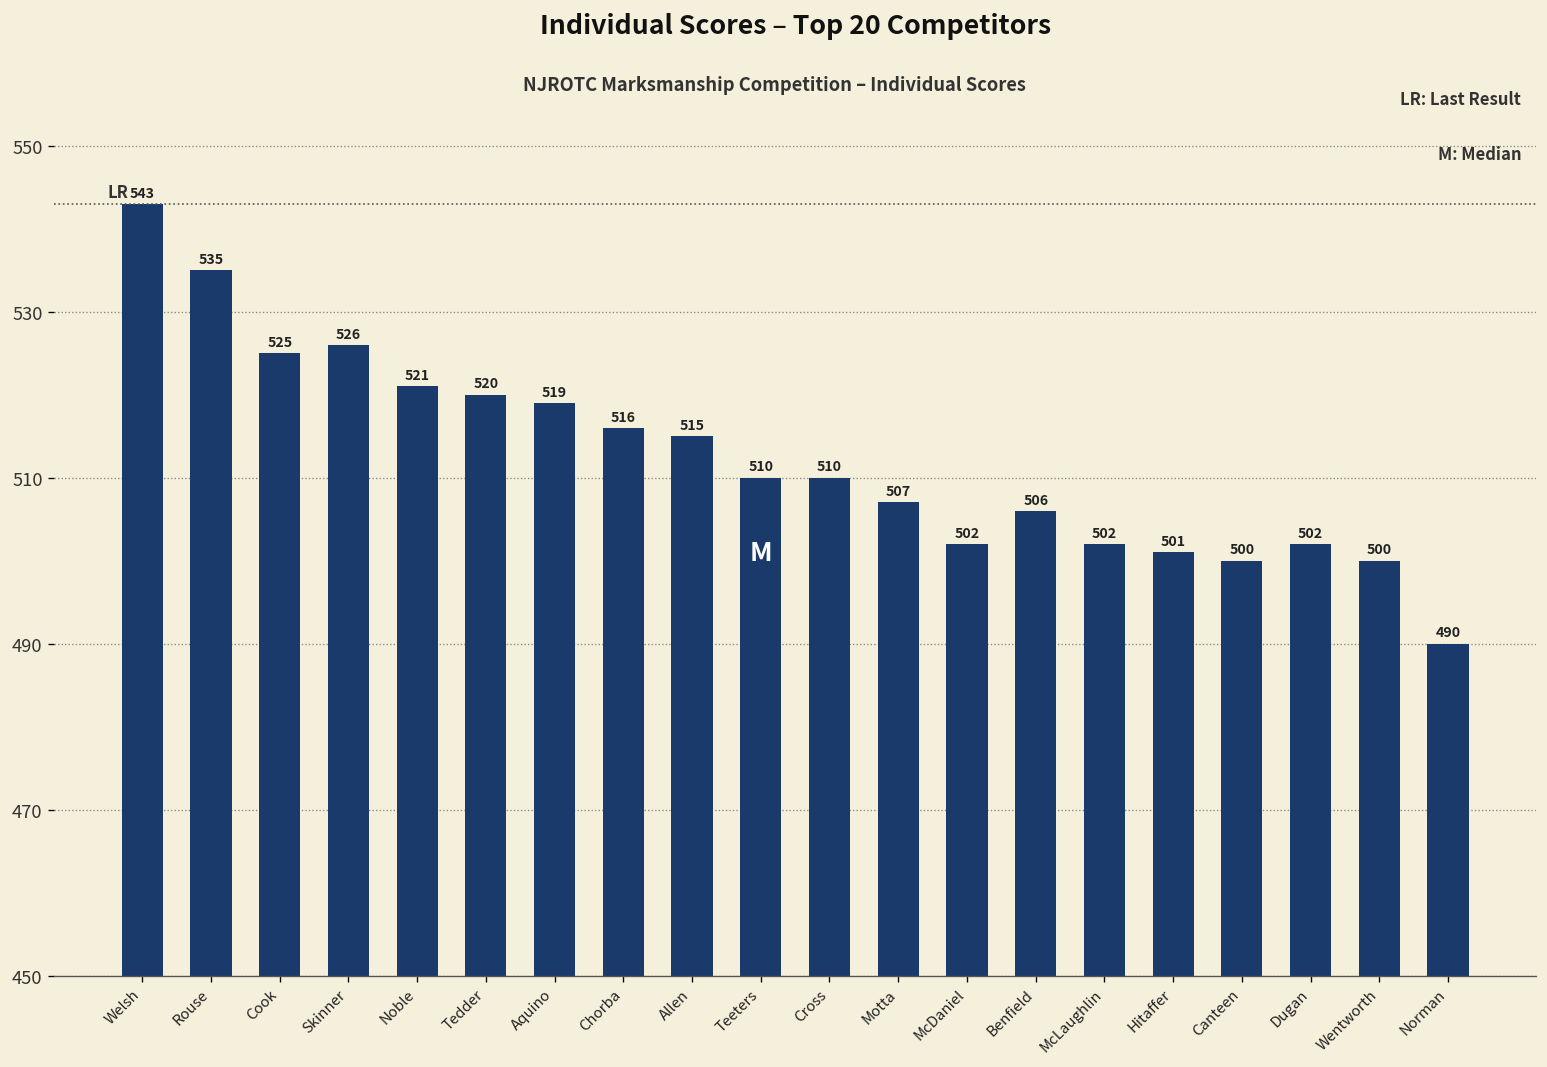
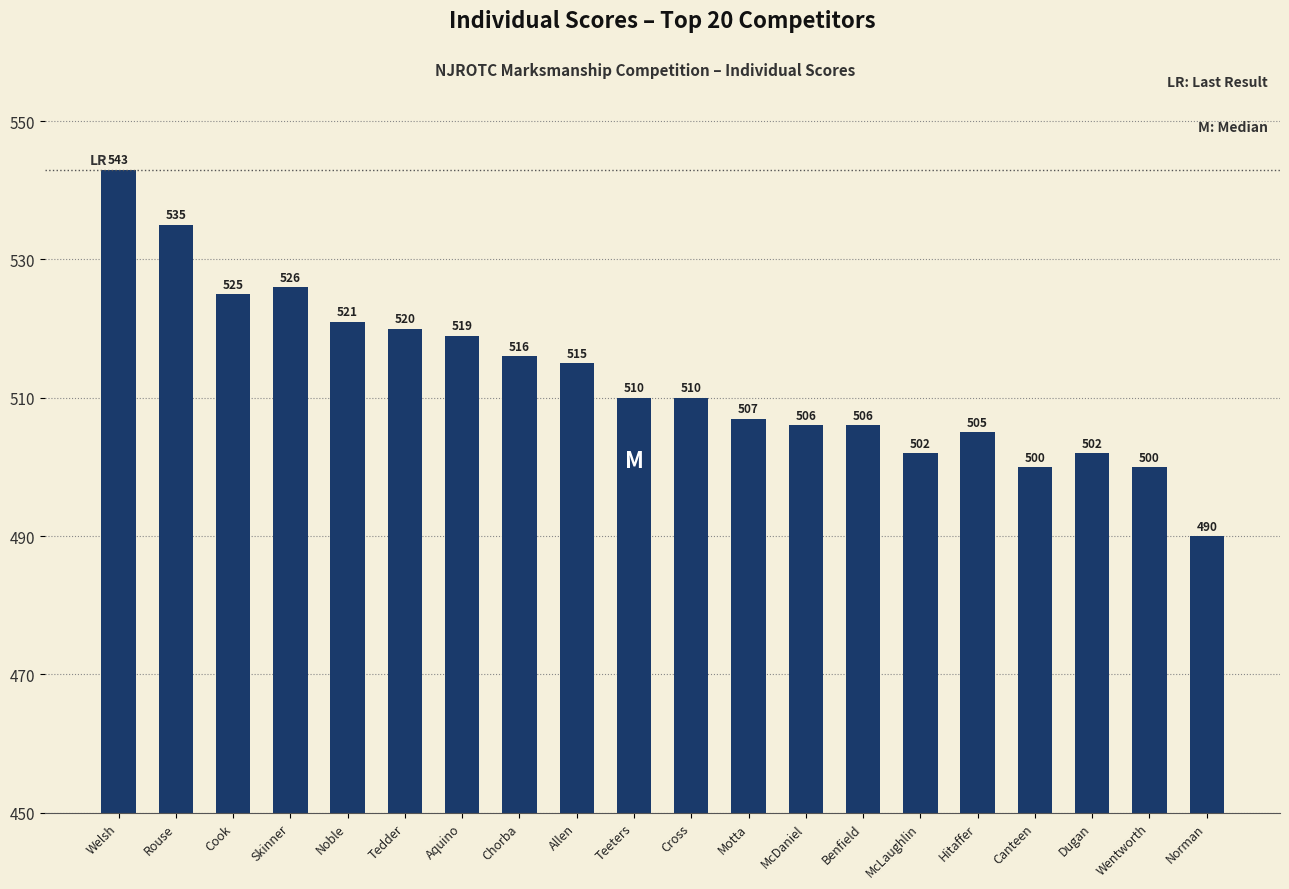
  {
    "Welsh": 543,
    "Rouse": 535,
    "Cook": 525,
    "Skinner": 526,
    "Noble": 521,
    "Tedder": 520,
    "Aquino": 519,
    "Chorba": 516,
    "Allen": 515,
    "Teeters": 510,
    "Cross": 510,
    "Motta": 507,
-   "McDaniel": 502,
+   "McDaniel": 506,
    "Benfield": 506,
    "McLaughlin": 502,
-   "Hitaffer": 501,
+   "Hitaffer": 505,
    "Canteen": 500,
    "Dugan": 502,
    "Wentworth": 500,
    "Norman": 490
  }
